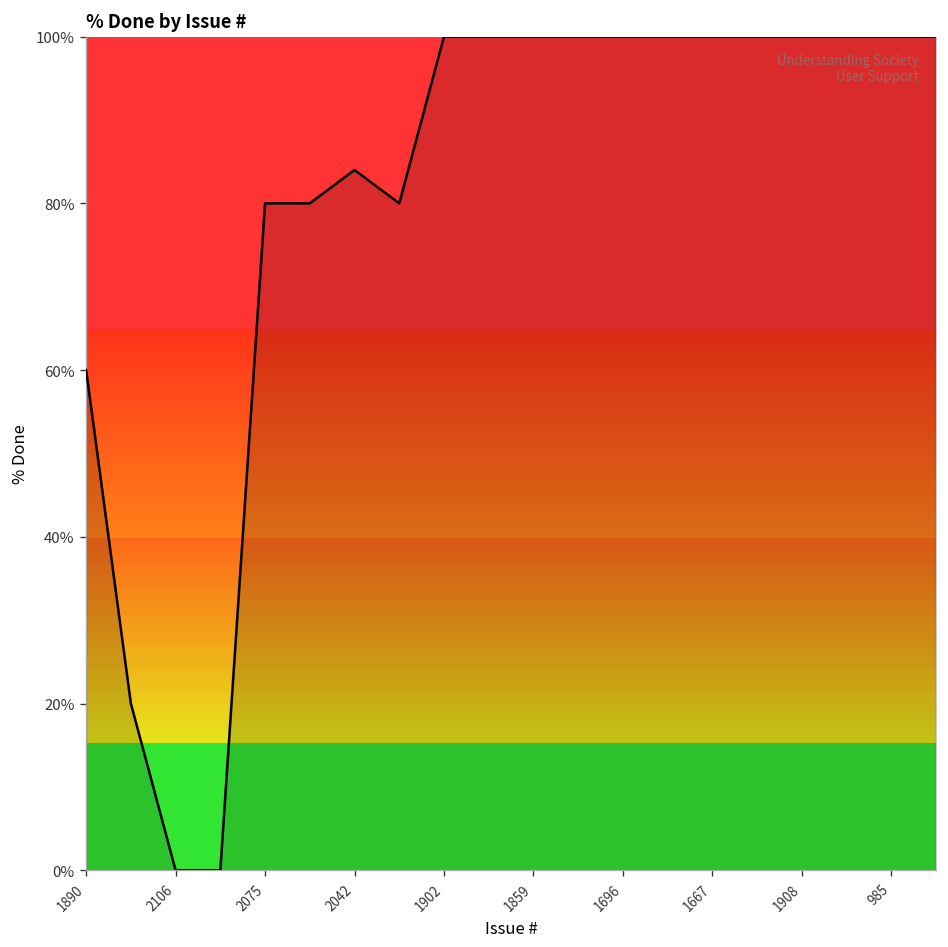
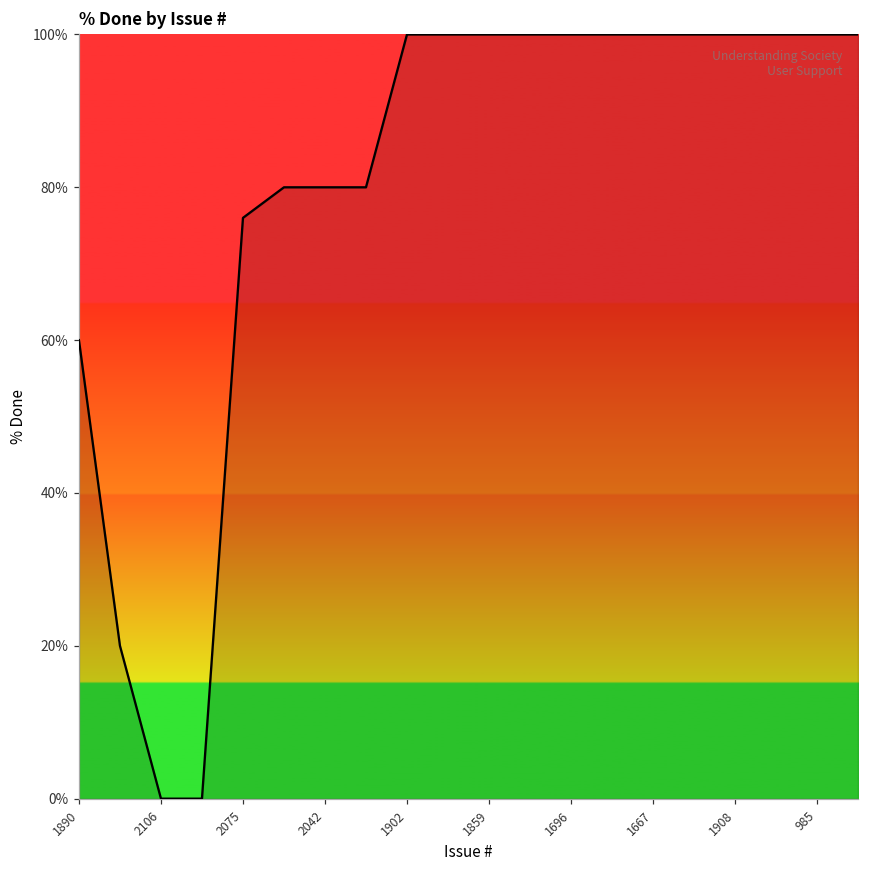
  {
    "1890": "60%",
    "2106": "0%",
-   "2075": "80%",
-   "2042": "84%",
+   "2075": "76%",
+   "2042": "80%",
    "1902": "100%",
    "1859": "100%",
    "1696": "100%",
    "1667": "100%",
    "1908": "100%",
    "985": "100%"
  }
